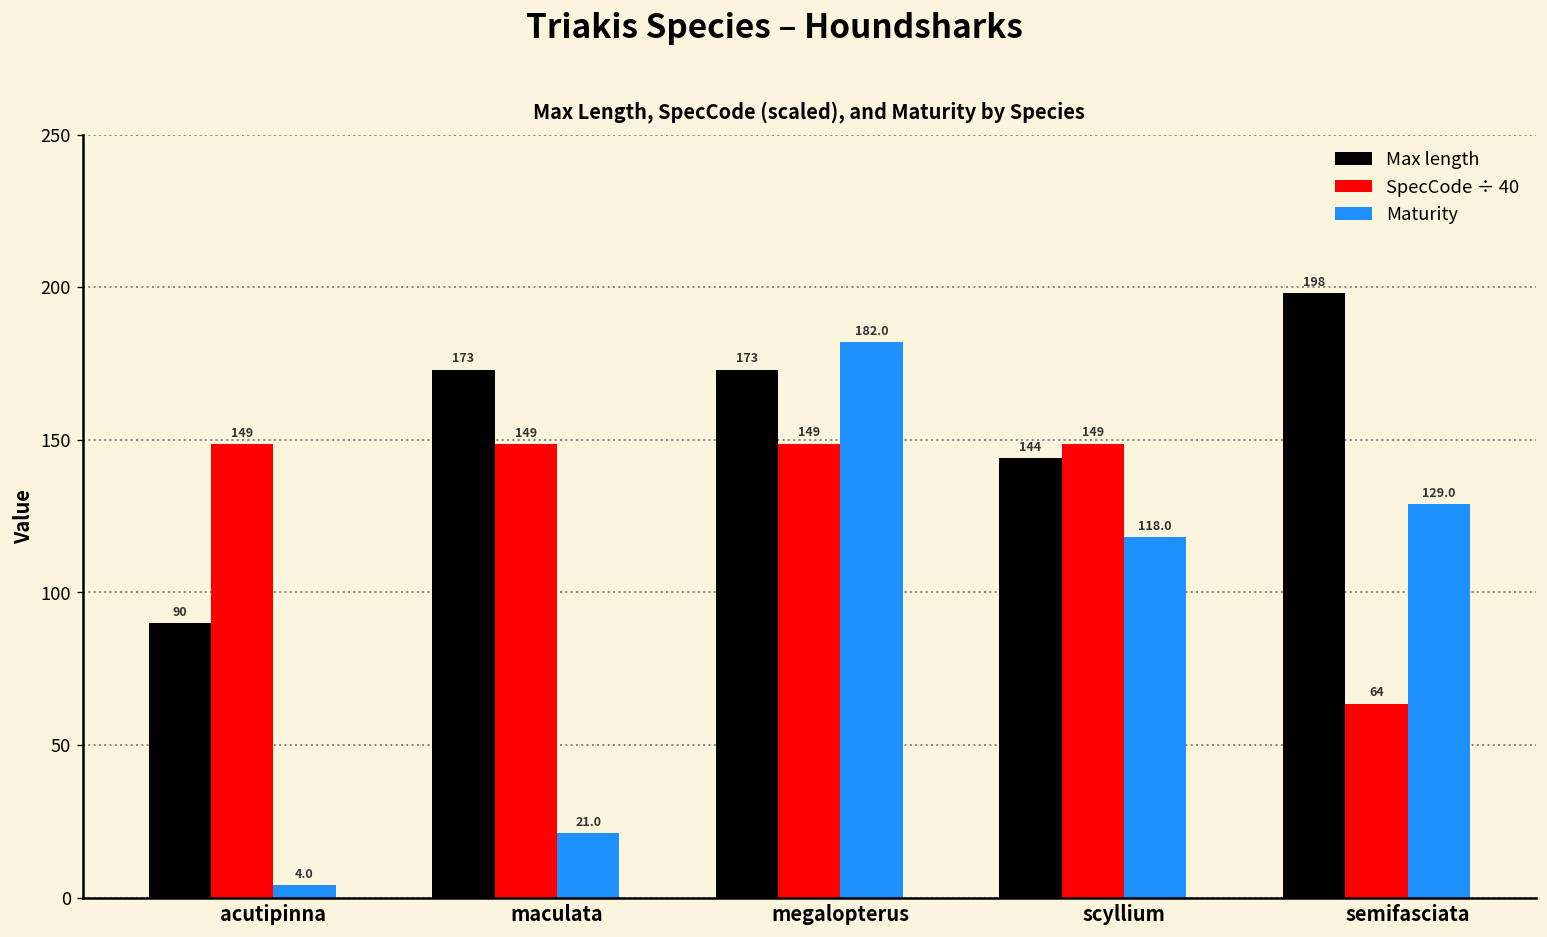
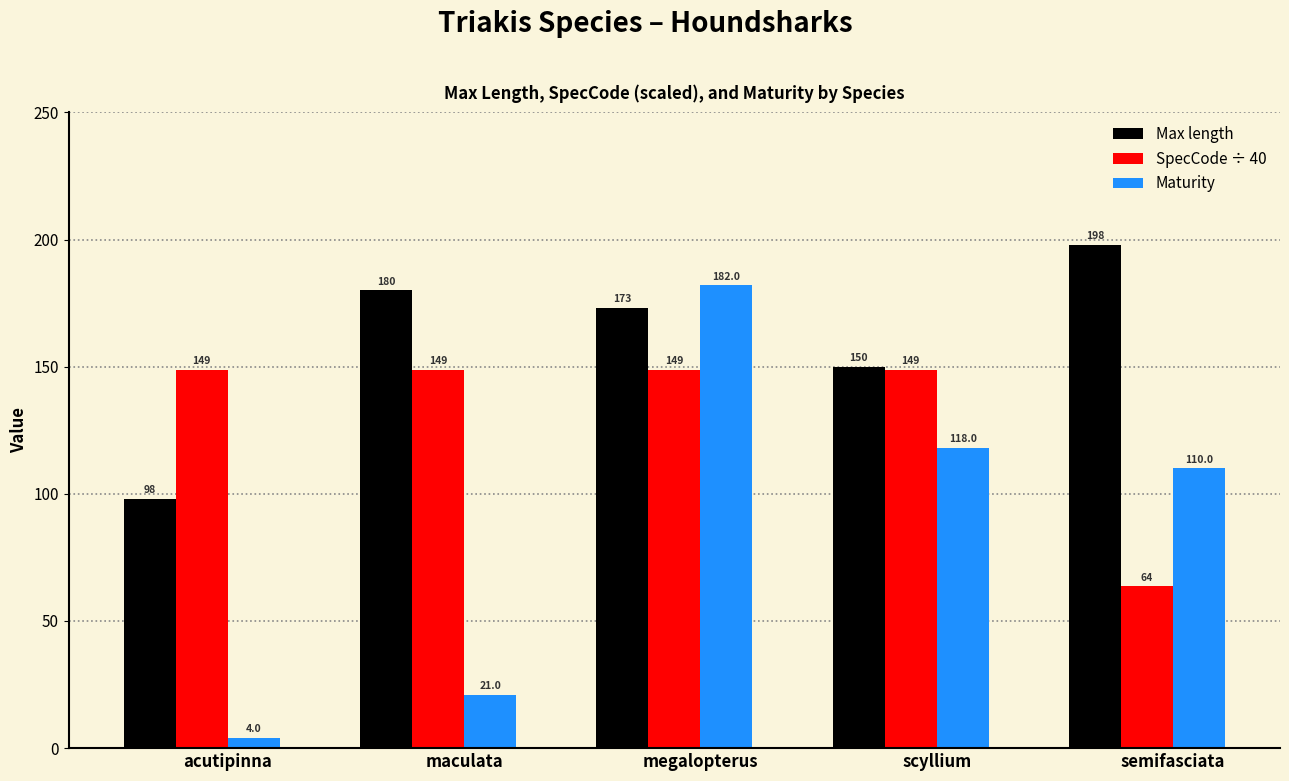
  {
    "Max length": {
-     "acutipinna": 90,
-     "maculata": 173,
+     "acutipinna": 98,
+     "maculata": 180,
      "megalopterus": 173,
-     "scyllium": 144,
+     "scyllium": 150,
      "semifasciata": 198
    },
    "SpecCode ÷ 40": {
      "acutipinna": 149,
      "maculata": 149,
      "megalopterus": 149,
      "scyllium": 149,
      "semifasciata": 64
    },
    "Maturity": {
      "acutipinna": 4.0,
      "maculata": 21.0,
      "megalopterus": 182.0,
      "scyllium": 118.0,
-     "semifasciata": 129.0
+     "semifasciata": 110.0
    }
  }
